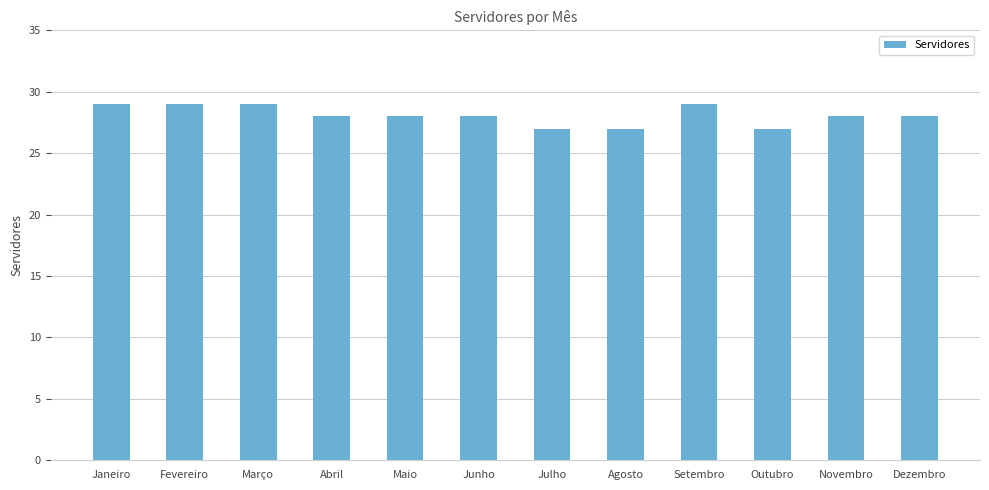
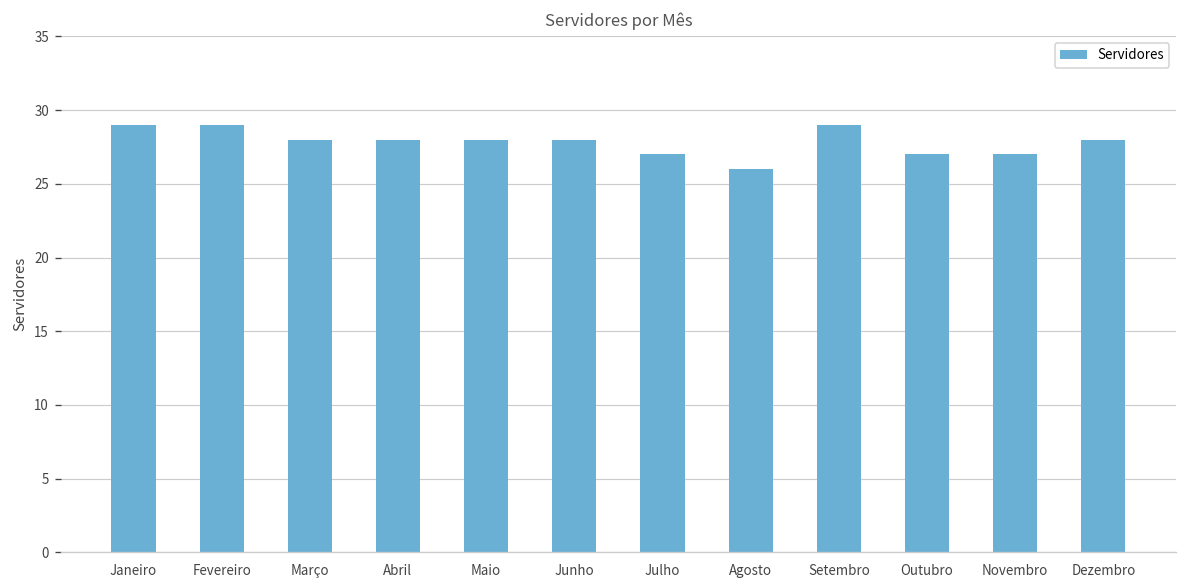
  {
    "Janeiro": 29,
    "Fevereiro": 29,
-   "Março": 29,
+   "Março": 28,
    "Abril": 28,
    "Maio": 28,
    "Junho": 28,
    "Julho": 27,
-   "Agosto": 27,
+   "Agosto": 26,
    "Setembro": 29,
    "Outubro": 27,
-   "Novembro": 28,
+   "Novembro": 27,
    "Dezembro": 28
  }
